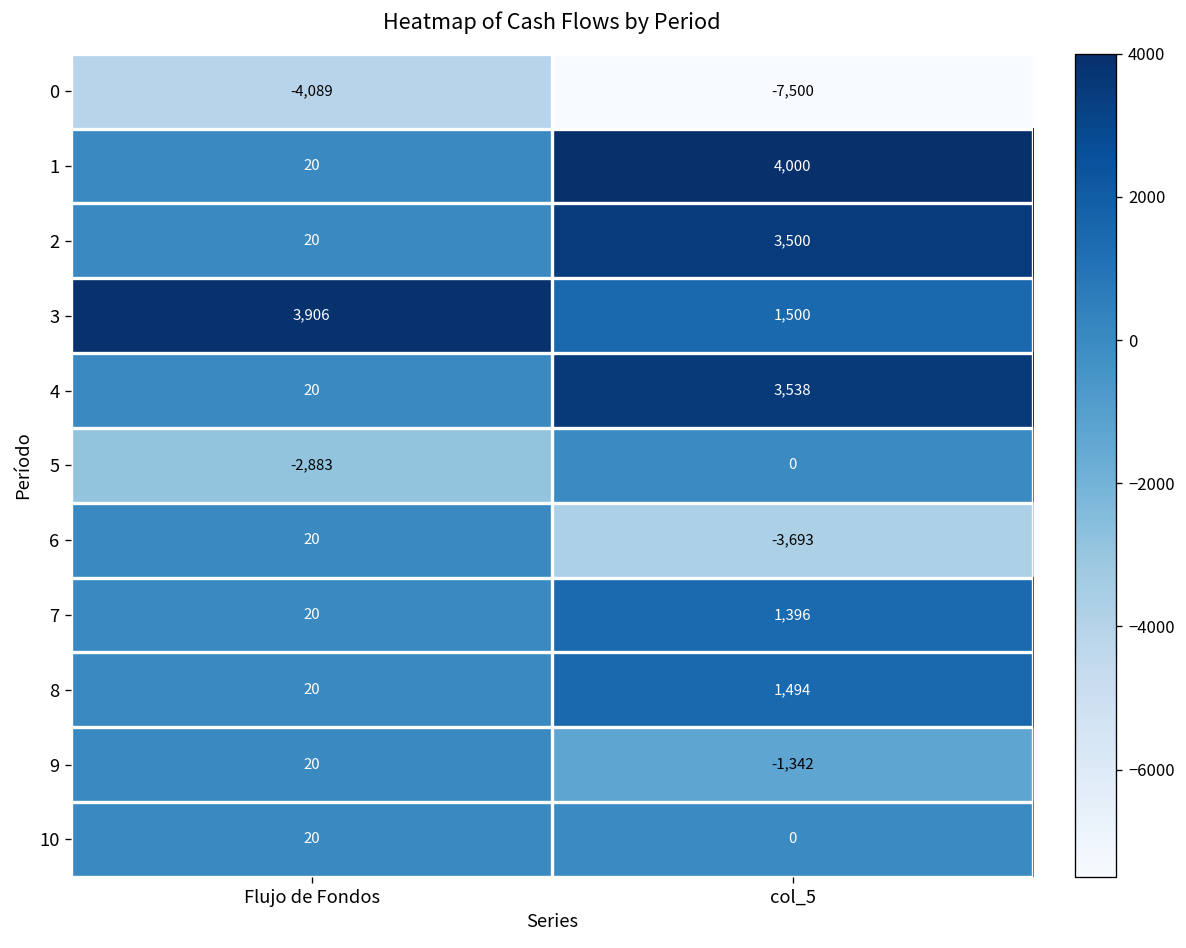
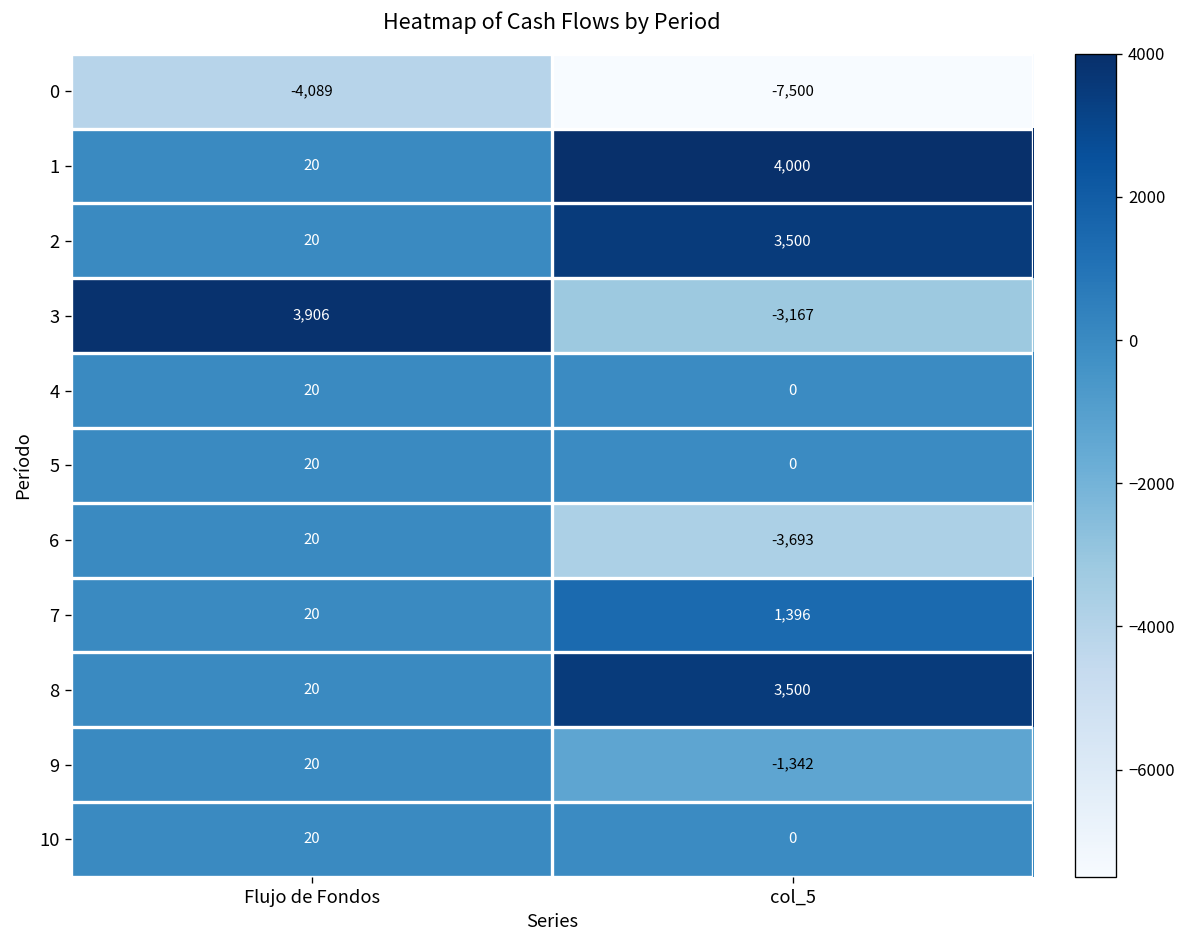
  {
    "0": {
      "Flujo de Fondos": "-4,089",
      "col_5": "-7,500"
    },
    "1": {
      "Flujo de Fondos": "20",
      "col_5": "4,000"
    },
    "2": {
      "Flujo de Fondos": "20",
      "col_5": "3,500"
    },
    "3": {
      "Flujo de Fondos": "3,906",
-     "col_5": "1,500"
+     "col_5": "-3,167"
    },
    "4": {
      "Flujo de Fondos": "20",
-     "col_5": "3,538"
+     "col_5": "0"
    },
    "5": {
-     "Flujo de Fondos": "-2,883",
+     "Flujo de Fondos": "20",
      "col_5": "0"
    },
    "6": {
      "Flujo de Fondos": "20",
      "col_5": "-3,693"
    },
    "7": {
      "Flujo de Fondos": "20",
      "col_5": "1,396"
    },
    "8": {
      "Flujo de Fondos": "20",
-     "col_5": "1,494"
+     "col_5": "3,500"
    },
    "9": {
      "Flujo de Fondos": "20",
      "col_5": "-1,342"
    },
    "10": {
      "Flujo de Fondos": "20",
      "col_5": "0"
    }
  }
